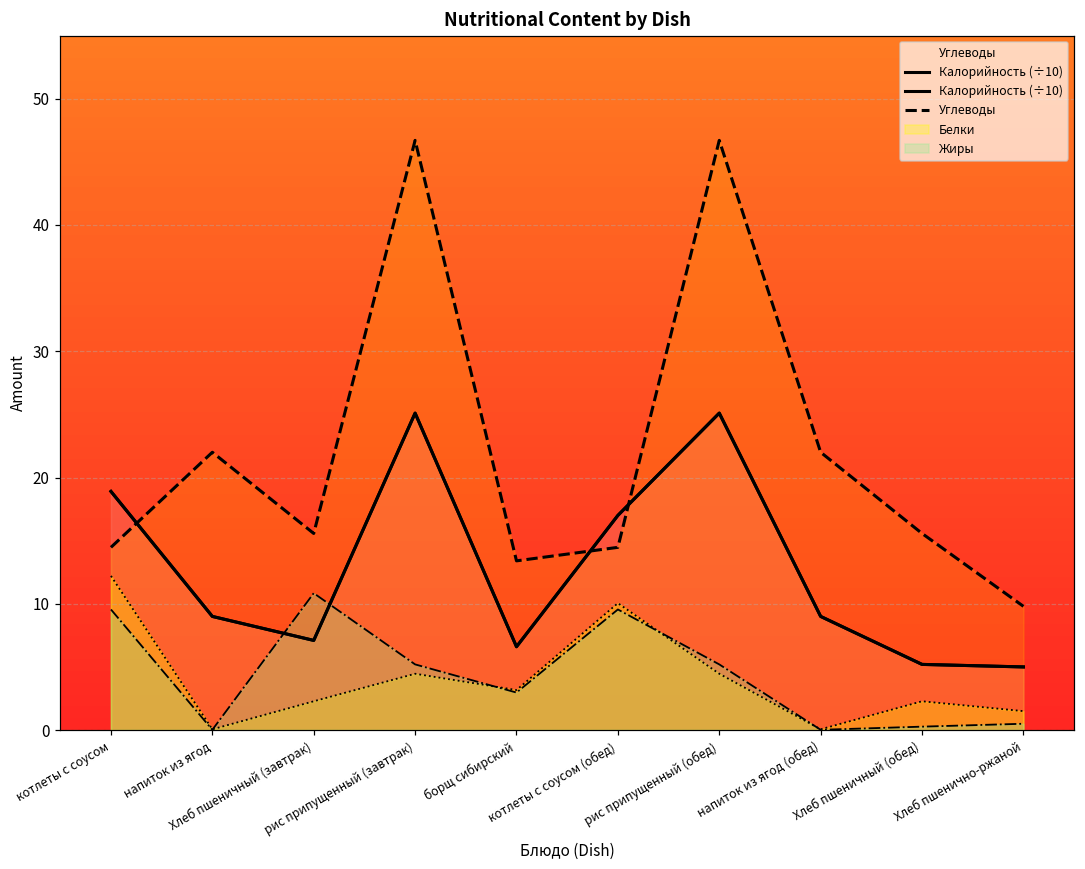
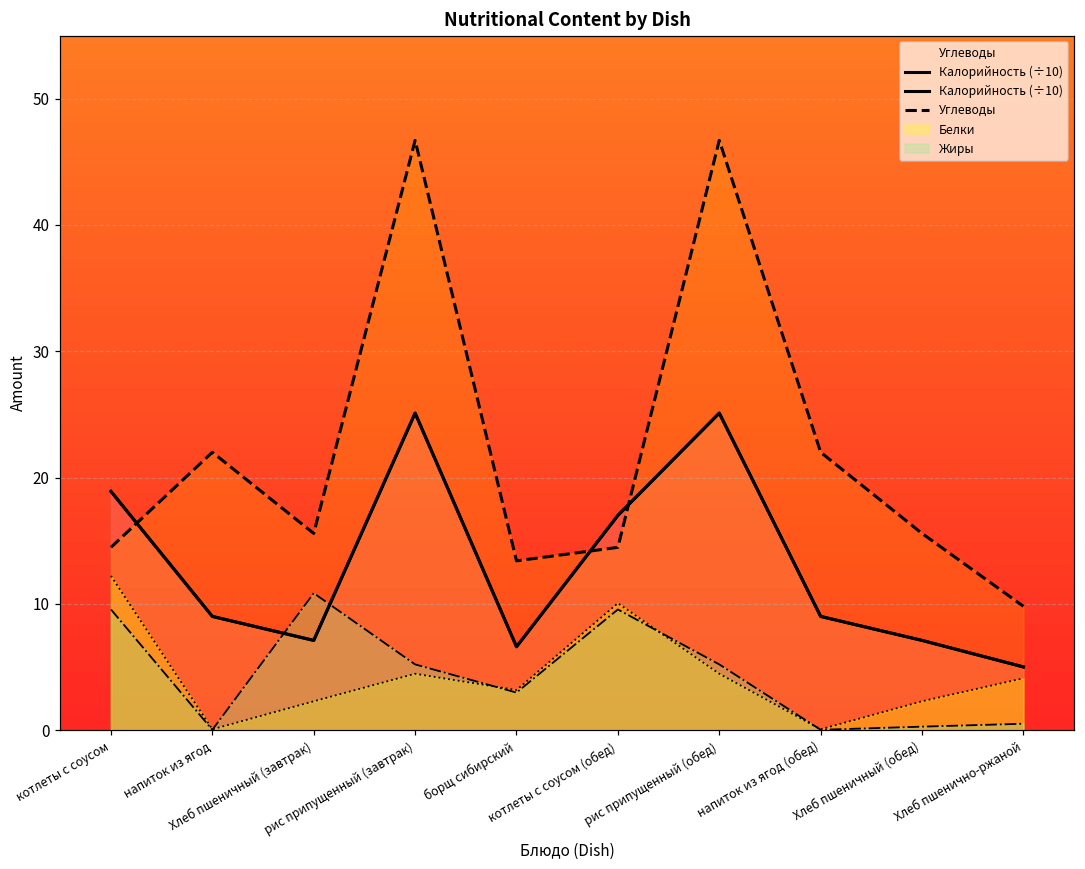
  {
    "Калорийность (÷10)": {
      "котлеты с соусом": 18.9,
      "напиток из ягод": 9.0,
      "Хлеб пшеничный (завтрак)": 7.1,
      "рис припущенный (завтрак)": 25.1,
      "борщ сибирский": 6.6,
      "котлеты с соусом (обед)": 17.0,
      "рис припущенный (обед)": 25.1,
      "напиток из ягод (обед)": 9.0,
-     "Хлеб пшеничный (обед)": 5.2,
+     "Хлеб пшеничный (обед)": 7.1,
      "Хлеб пшенично-ржаной": 5.0
    },
    "Белки": {
      "котлеты с соусом": 12.2,
      "Хлеб пшеничный (завтрак)": 2.3,
      "рис припущенный (завтрак)": 4.5,
      "котлеты с соусом (обед)": 10.1,
      "рис припущенный (обед)": 4.5,
      "Хлеб пшеничный (обед)": 2.3,
-     "Хлеб пшенично-ржаной": 1.5
+     "Хлеб пшенично-ржаной": 4.1
    },
    "Жиры": {
      "котлеты с соусом": 9.6,
      "Хлеб пшеничный (завтрак)": 10.8,
      "рис припущенный (завтрак)": 5.2,
      "котлеты с соусом (обед)": 9.6,
      "рис припущенный (обед)": 5.2,
      "Хлеб пшеничный (обед)": 0.3,
      "Хлеб пшенично-ржаной": 0.5
    }
  }
